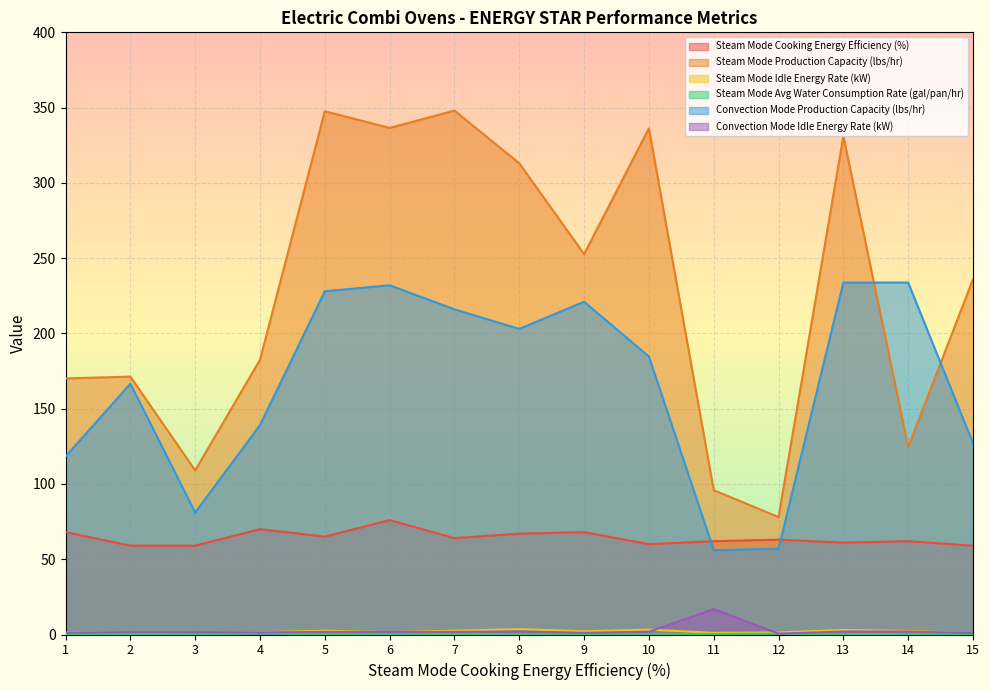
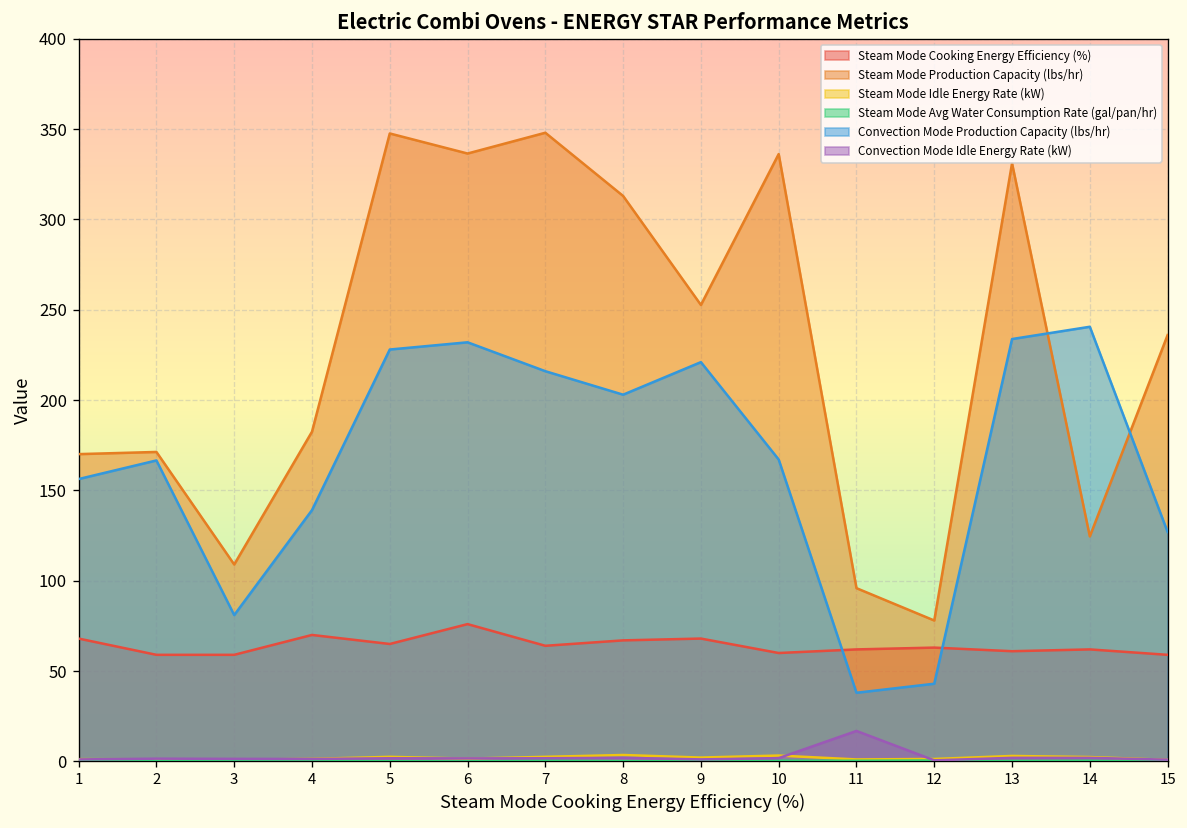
  {
    "Steam Mode Avg Water Consumption Rate (gal/pan/hr)": {
      "8": 0,
      "13": 0
    },
    "Convection Mode Production Capacity (lbs/hr)": {
-     "1": 118,
+     "1": 156,
      "2": 167,
      "3": 81,
      "4": 139,
      "5": 228,
      "6": 232,
      "7": 216,
      "8": 203,
      "9": 221,
-     "10": 185,
-     "11": 56,
-     "12": 57,
+     "10": 167,
+     "11": 38,
+     "12": 43,
      "13": 234,
-     "14": 234,
+     "14": 241,
      "15": 127
    },
    "Convection Mode Idle Energy Rate (kW)": {
      "11": 17
    }
  }
